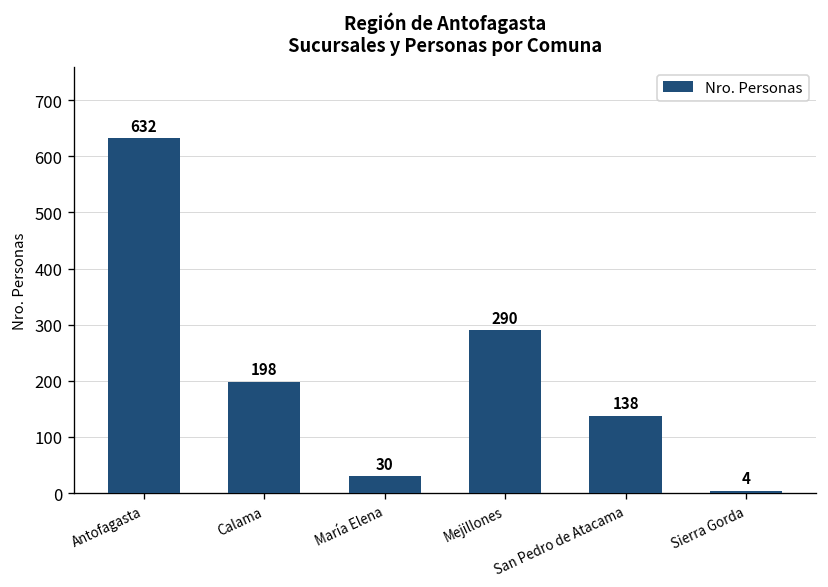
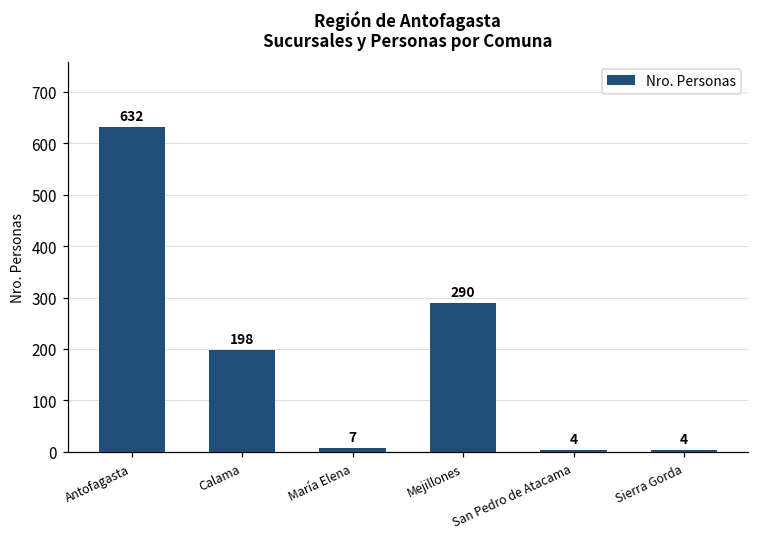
  {
    "Antofagasta": 632,
    "Calama": 198,
-   "María Elena": 30,
+   "María Elena": 7,
    "Mejillones": 290,
-   "San Pedro de Atacama": 138,
+   "San Pedro de Atacama": 4,
    "Sierra Gorda": 4
  }
